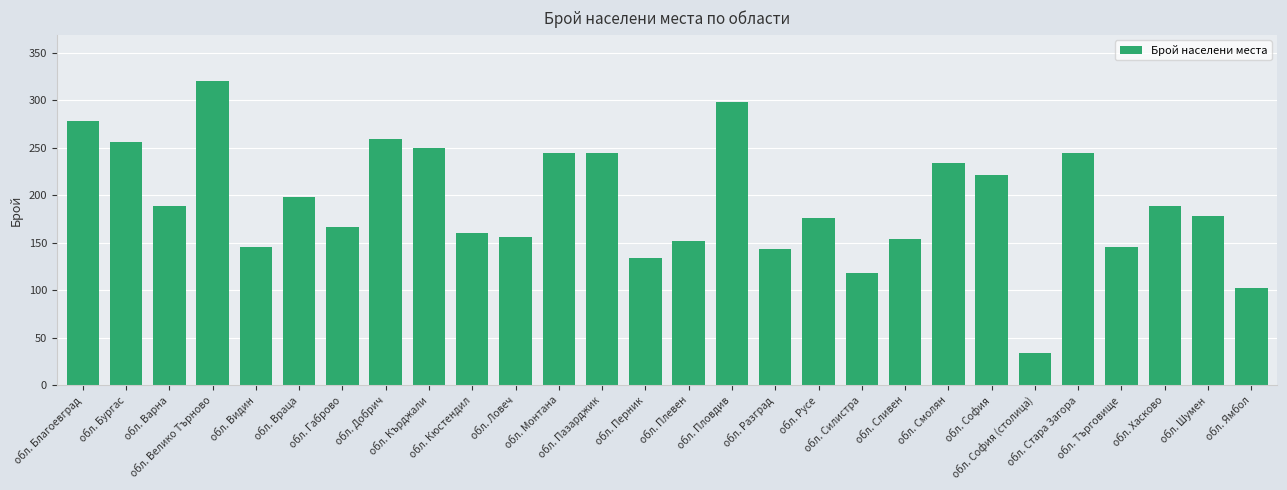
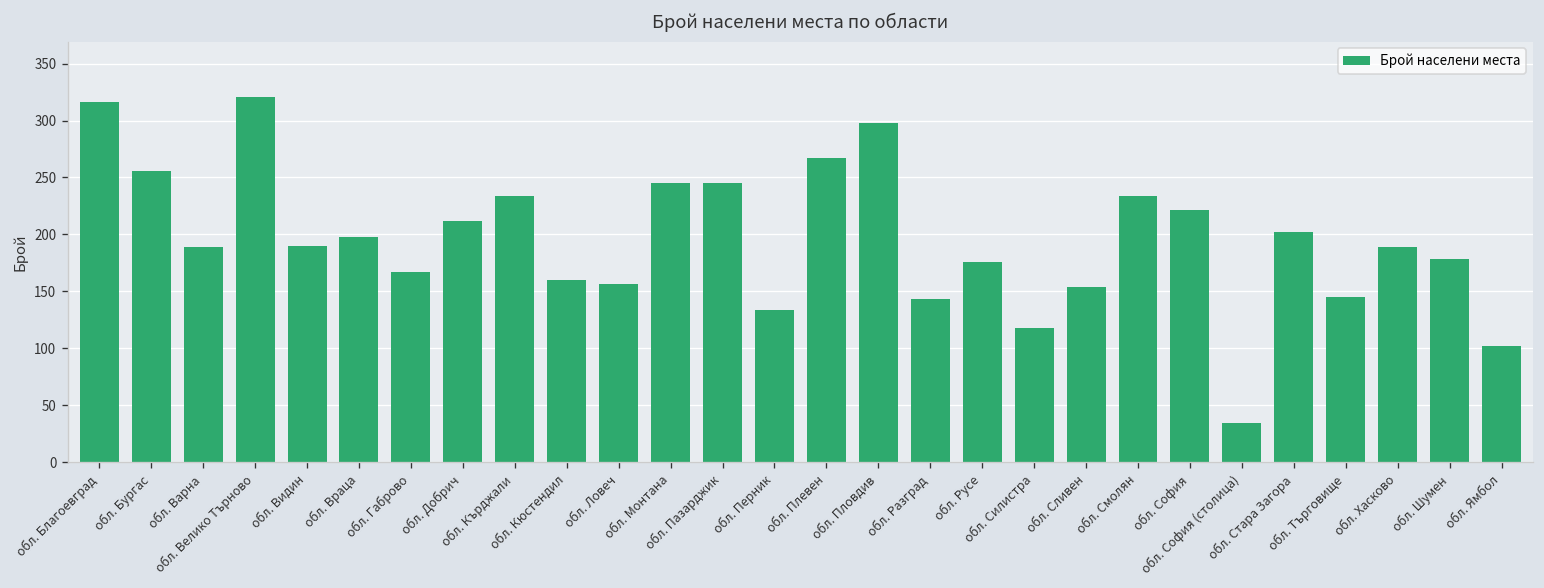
  {
-   "обл. Благоевград": 280,
+   "обл. Благоевград": 320,
    "обл. Бургас": 260,
    "обл. Варна": 190,
    "обл. Велико Търново": 320,
-   "обл. Видин": 150,
+   "обл. Видин": 190,
    "обл. Враца": 200,
    "обл. Габрово": 170,
-   "обл. Добрич": 260,
-   "обл. Кърджали": 250,
+   "обл. Добрич": 210,
+   "обл. Кърджали": 230,
    "обл. Кюстендил": 160,
    "обл. Ловеч": 160,
    "обл. Монтана": 250,
    "обл. Пазарджик": 250,
    "обл. Перник": 130,
-   "обл. Плевен": 150,
+   "обл. Плевен": 270,
    "обл. Пловдив": 300,
    "обл. Разград": 140,
    "обл. Русе": 180,
    "обл. Силистра": 120,
    "обл. Сливен": 150,
    "обл. Смолян": 230,
    "обл. София": 220,
    "обл. София (столица)": 30,
-   "обл. Стара Загора": 250,
+   "обл. Стара Загора": 200,
    "обл. Търговище": 150,
    "обл. Хасково": 190,
    "обл. Шумен": 180,
    "обл. Ямбол": 100
  }
